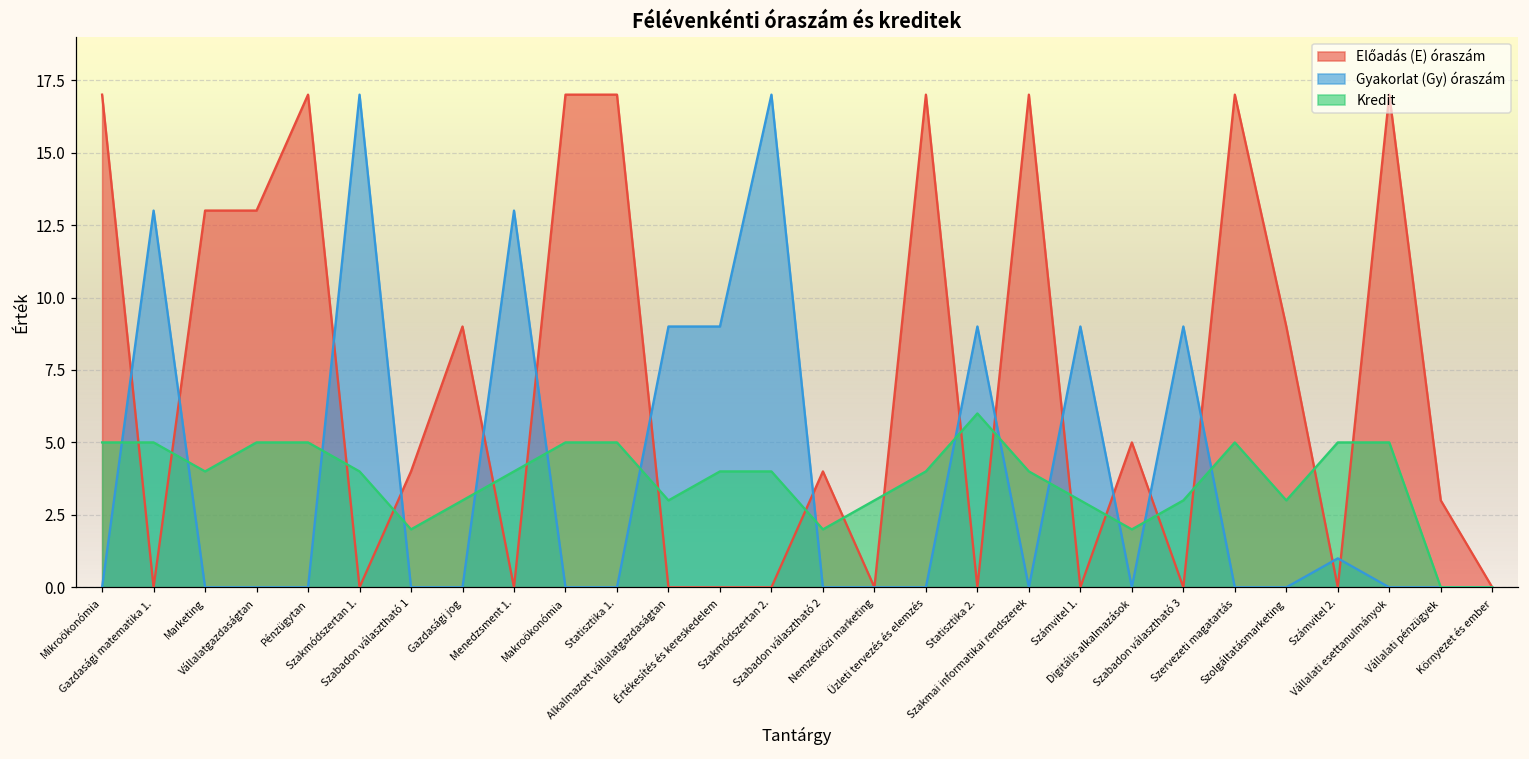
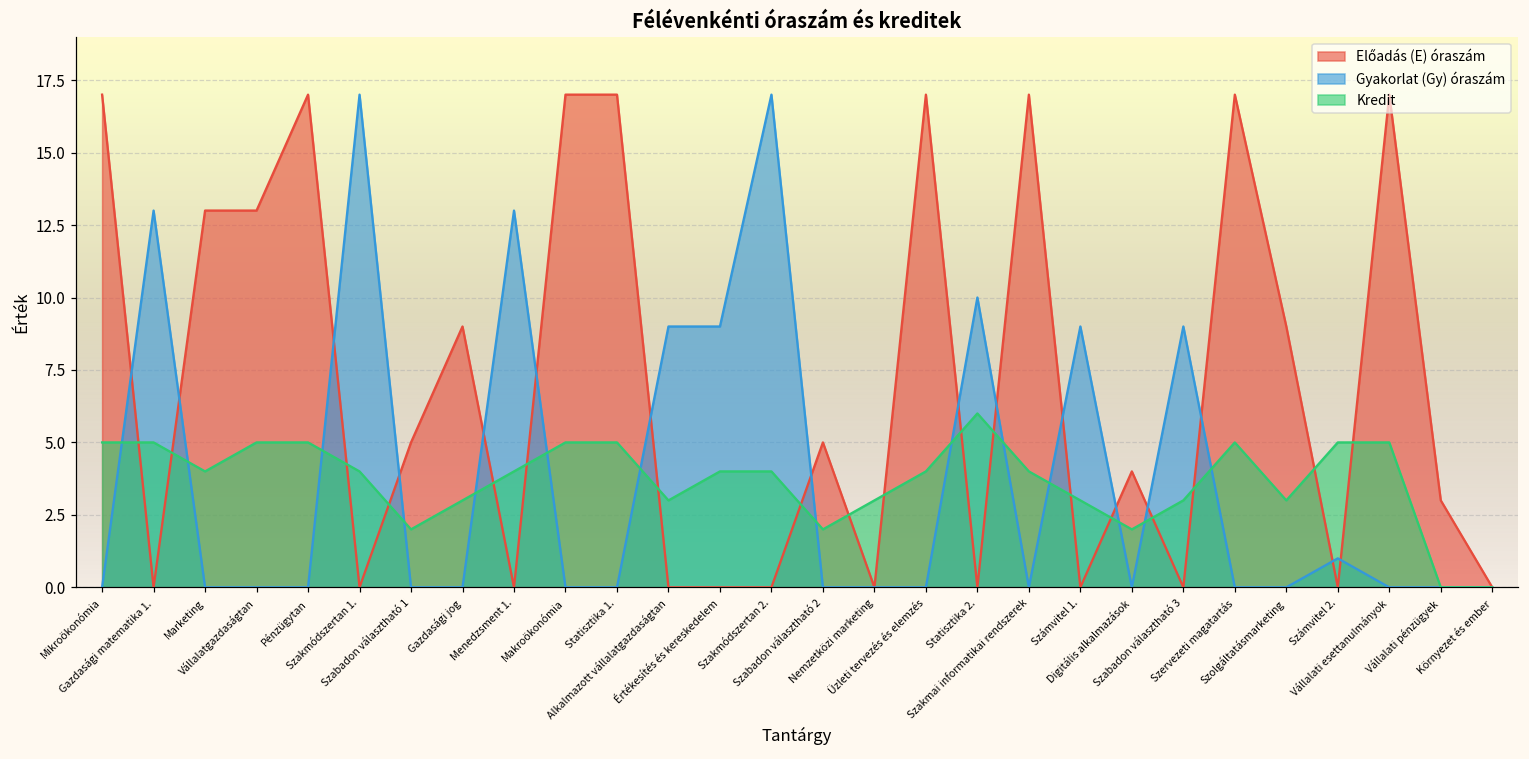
  {
    "Előadás (E) óraszám": {
      "Mikroökonómia": 17,
      "Gazdasági matematika 1.": 0,
      "Marketing": 13,
      "Vállalatgazdaságtan": 13,
      "Pénzügytan": 17,
      "Szakmódszertan 1.": 0,
-     "Szabadon választható 1": 4,
+     "Szabadon választható 1": 5,
      "Gazdasági jog": 9,
      "Menedzsment 1.": 0,
      "Makroökonómia": 17,
      "Statisztika 1.": 17,
      "Alkalmazott vállalatgazdaságtan": 0,
      "Értékesítés és kereskedelem": 0,
      "Szakmódszertan 2.": 0,
-     "Szabadon választható 2": 4,
+     "Szabadon választható 2": 5,
      "Üzleti tervezés és elemzés": 17,
      "Statisztika 2.": 0,
      "Szakmai informatikai rendszerek": 17,
      "Számvitel 1.": 0,
-     "Digitális alkalmazások": 5,
+     "Digitális alkalmazások": 4,
      "Szabadon választható 3": 0,
      "Szervezeti magatartás": 17,
      "Szolgáltatásmarketing": 9,
      "Számvitel 2.": 0,
      "Vállalati pénzügyek": 3
    },
    "Gyakorlat (Gy) óraszám": {
      "Mikroökonómia": 0,
      "Gazdasági matematika 1.": 13,
      "Marketing": 0,
      "Vállalatgazdaságtan": 0,
      "Pénzügytan": 0,
      "Szakmódszertan 1.": 17,
      "Szabadon választható 1": 0,
      "Gazdasági jog": 0,
      "Menedzsment 1.": 13,
      "Makroökonómia": 0,
      "Statisztika 1.": 0,
      "Alkalmazott vállalatgazdaságtan": 9,
      "Értékesítés és kereskedelem": 9,
      "Szakmódszertan 2.": 17,
      "Szabadon választható 2": 0,
      "Üzleti tervezés és elemzés": 0,
-     "Statisztika 2.": 9,
+     "Statisztika 2.": 10,
      "Szakmai informatikai rendszerek": 0,
      "Számvitel 1.": 9,
      "Digitális alkalmazások": 0,
      "Szabadon választható 3": 9,
      "Szervezeti magatartás": 0,
      "Szolgáltatásmarketing": 0,
      "Számvitel 2.": 1,
      "Vállalati esettanulmányok": 0
    },
    "Kredit": {
      "Mikroökonómia": 5,
      "Gazdasági matematika 1.": 5,
      "Marketing": 4,
      "Vállalatgazdaságtan": 5,
      "Pénzügytan": 5,
      "Szakmódszertan 1.": 4,
      "Szabadon választható 1": 2,
      "Gazdasági jog": 3,
      "Menedzsment 1.": 4,
      "Makroökonómia": 5,
      "Statisztika 1.": 5,
      "Alkalmazott vállalatgazdaságtan": 3,
      "Értékesítés és kereskedelem": 4,
      "Szakmódszertan 2.": 4,
      "Szabadon választható 2": 2,
      "Nemzetközi marketing": 3,
      "Üzleti tervezés és elemzés": 4,
      "Statisztika 2.": 6,
      "Szakmai informatikai rendszerek": 4,
      "Számvitel 1.": 3,
      "Digitális alkalmazások": 2,
      "Szabadon választható 3": 3,
      "Szervezeti magatartás": 5,
      "Szolgáltatásmarketing": 3,
      "Számvitel 2.": 5,
      "Vállalati esettanulmányok": 5
    }
  }
